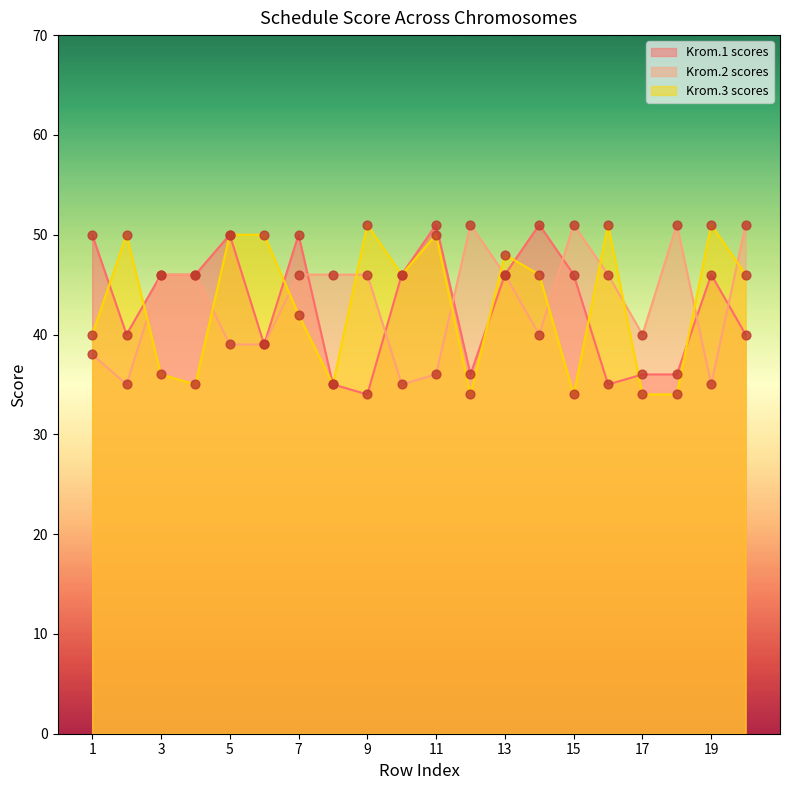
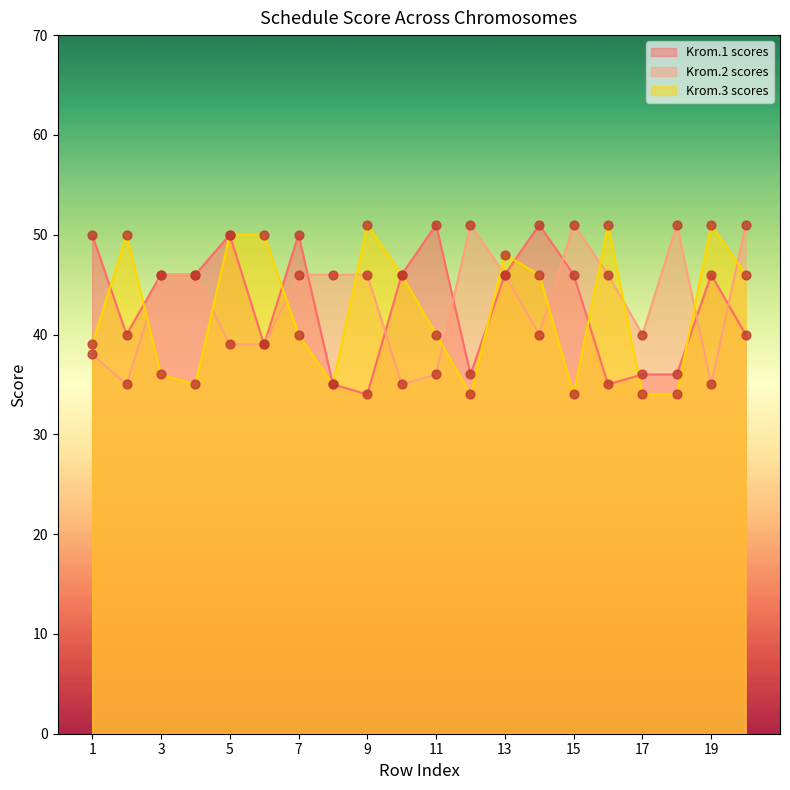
  {
    "Krom.3 scores": {
-     "1": 40,
+     "1": 39,
      "3": 36,
-     "7": 42,
+     "7": 40,
      "9": 51,
-     "11": 50,
+     "11": 40,
      "13": 48,
      "15": 34,
      "17": 34,
      "19": 51
    }
  }
